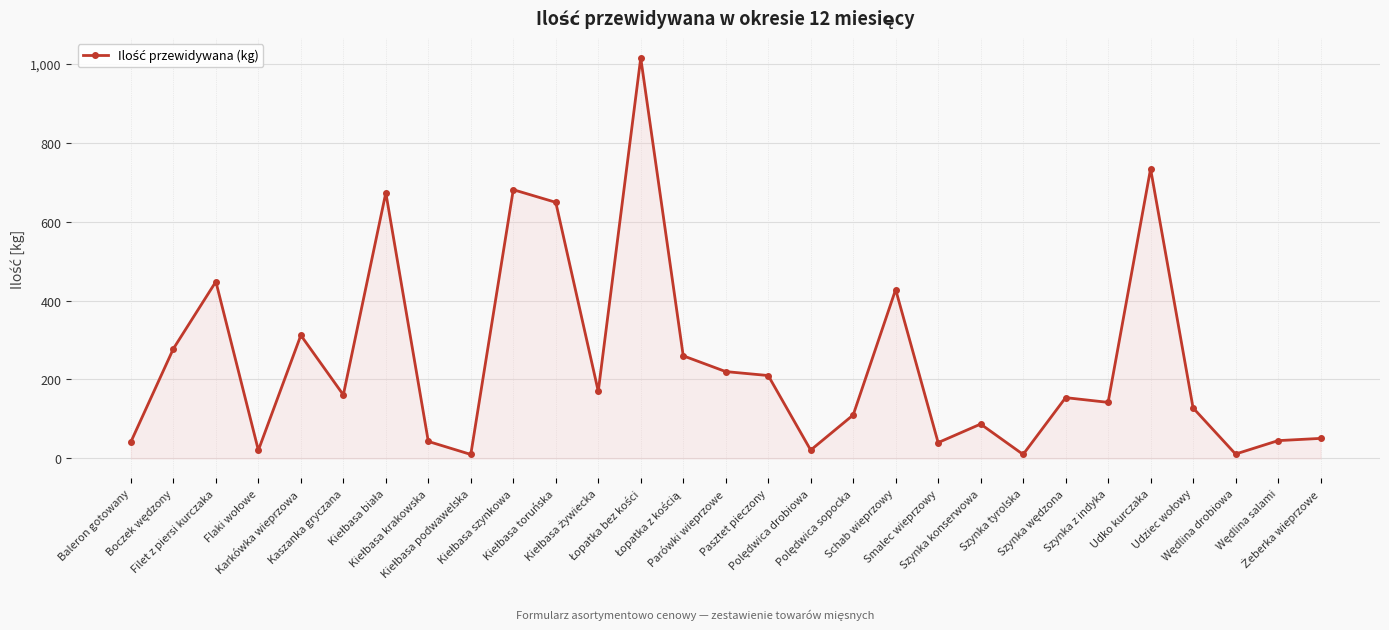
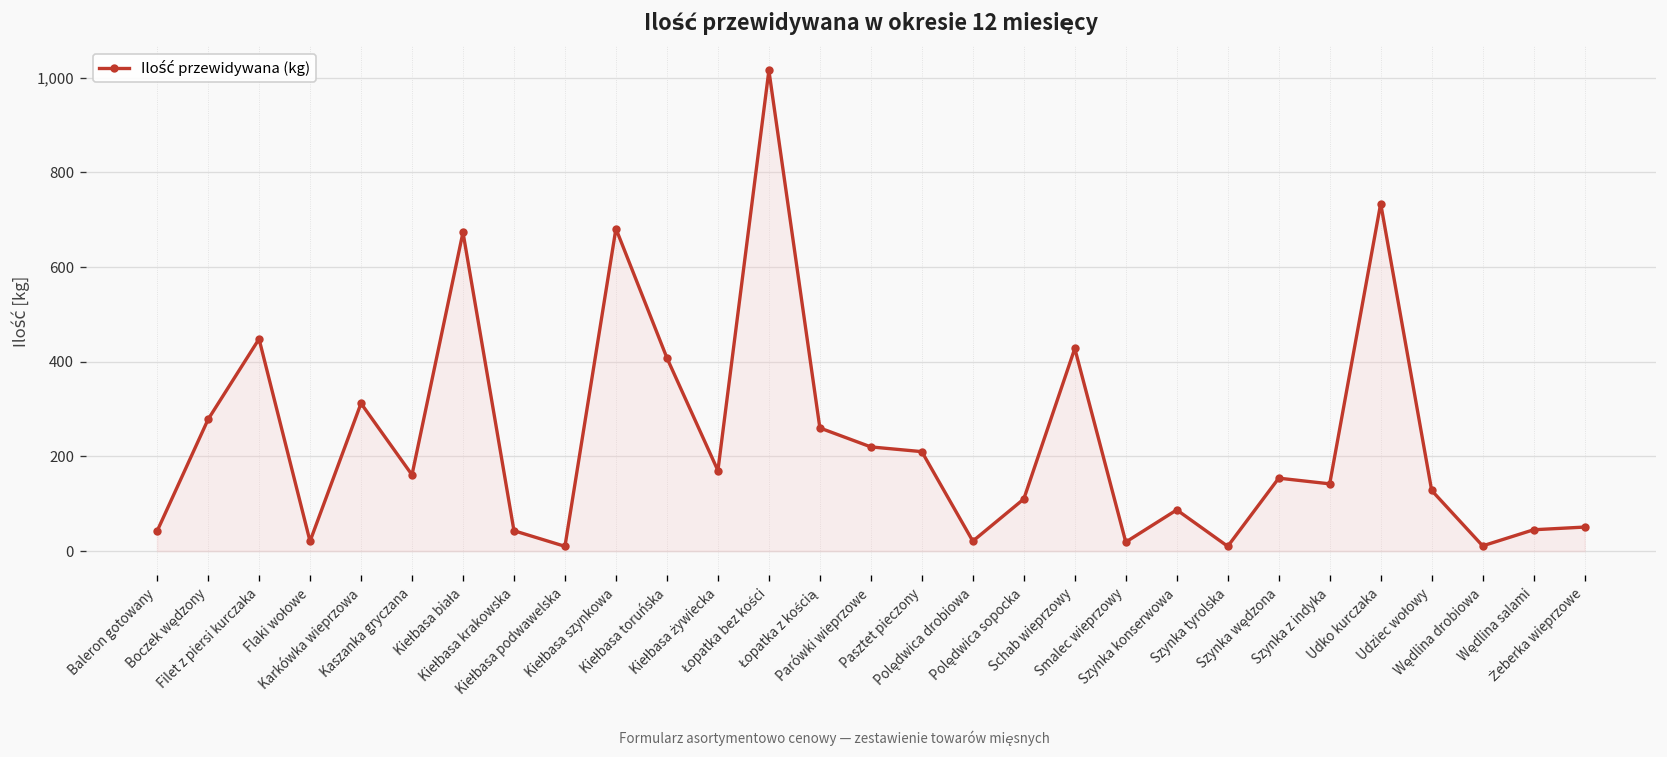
  {
    "Baleron gotowany": "40",
    "Boczek wędzony": "280",
    "Filet z piersi kurczaka": "450",
    "Flaki wołowe": "20",
    "Karkówka wieprzowa": "310",
    "Kaszanka gryczana": "160",
    "Kiełbasa biała": "670",
    "Kiełbasa krakowska": "40",
    "Kiełbasa podwawelska": "10",
    "Kiełbasa szynkowa": "680",
-   "Kiełbasa toruńska": "650",
+   "Kiełbasa toruńska": "410",
    "Kiełbasa żywiecka": "170",
    "Łopatka bez kości": "1,020",
    "Łopatka z kością": "260",
    "Parówki wieprzowe": "220",
    "Pasztet pieczony": "210",
    "Polędwica drobiowa": "20",
    "Polędwica sopocka": "110",
    "Schab wieprzowy": "430",
-   "Smalec wieprzowy": "40",
+   "Smalec wieprzowy": "20",
    "Szynka konserwowa": "90",
    "Szynka tyrolska": "10",
    "Szynka wędzona": "150",
    "Szynka z indyka": "140",
    "Udko kurczaka": "730",
    "Udziec wołowy": "130",
    "Wędlina drobiowa": "10",
    "Wędlina salami": "50",
    "Żeberka wieprzowe": "50"
  }
